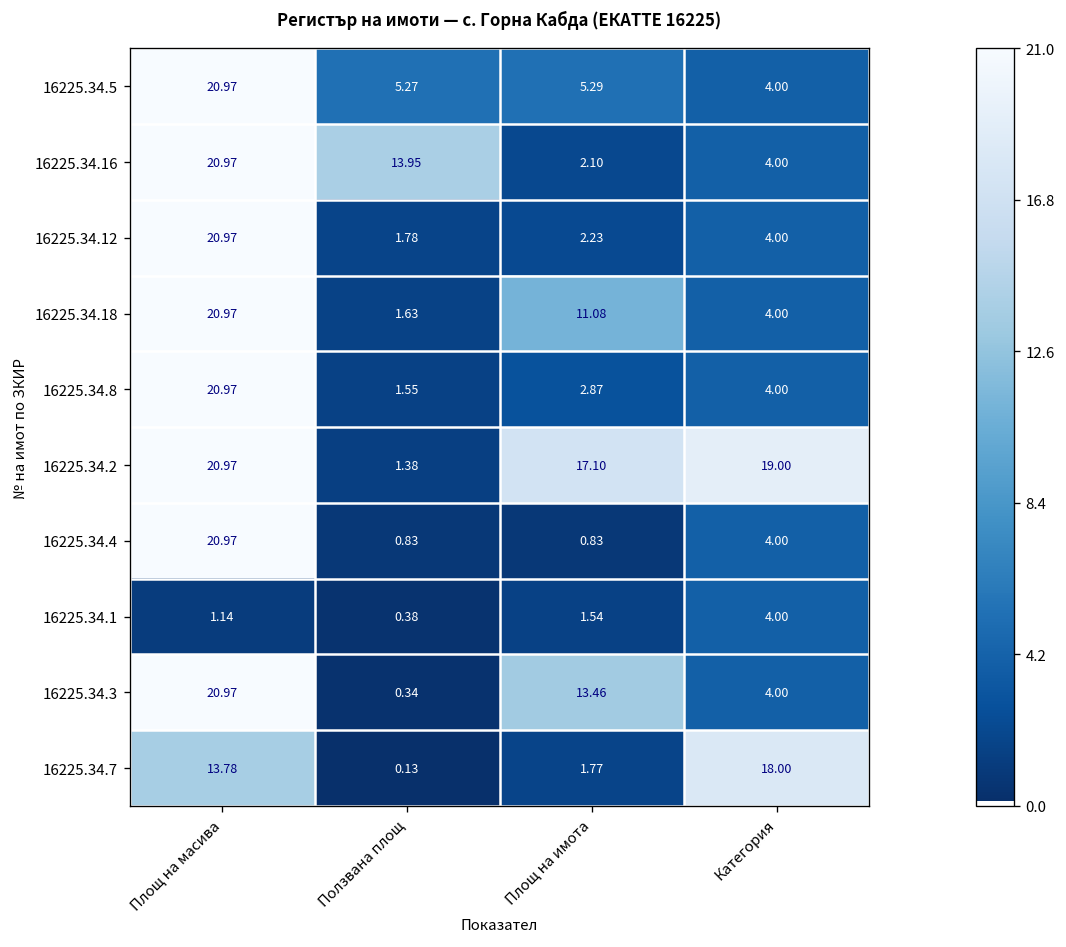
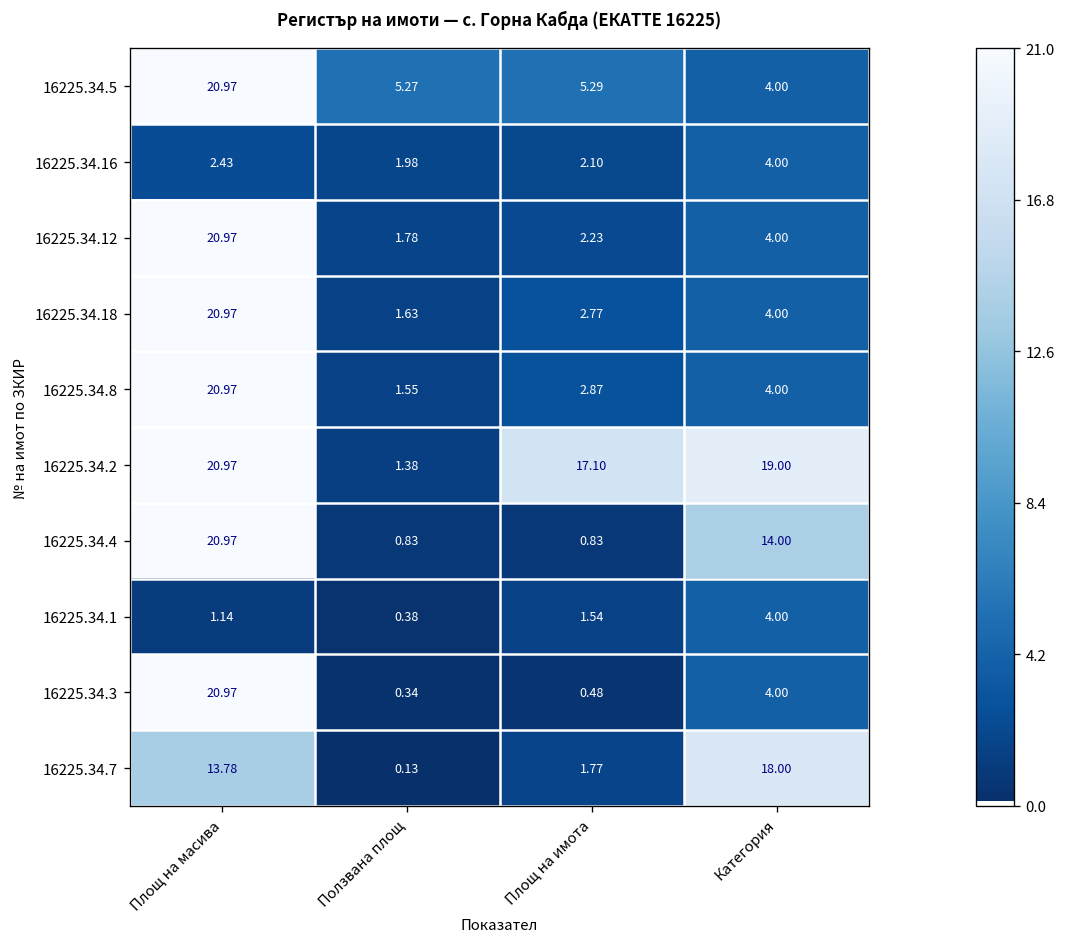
  {
    "16225.34.5": {
      "Площ на масива": 20.97,
      "Ползвана площ": 5.27,
      "Площ на имота": 5.29,
      "Категория": 4.00
    },
    "16225.34.16": {
-     "Площ на масива": 20.97,
-     "Ползвана площ": 13.95,
+     "Площ на масива": 2.43,
+     "Ползвана площ": 1.98,
      "Площ на имота": 2.10,
      "Категория": 4.00
    },
    "16225.34.12": {
      "Площ на масива": 20.97,
      "Ползвана площ": 1.78,
      "Площ на имота": 2.23,
      "Категория": 4.00
    },
    "16225.34.18": {
      "Площ на масива": 20.97,
      "Ползвана площ": 1.63,
-     "Площ на имота": 11.08,
+     "Площ на имота": 2.77,
      "Категория": 4.00
    },
    "16225.34.8": {
      "Площ на масива": 20.97,
      "Ползвана площ": 1.55,
      "Площ на имота": 2.87,
      "Категория": 4.00
    },
    "16225.34.2": {
      "Площ на масива": 20.97,
      "Ползвана площ": 1.38,
      "Площ на имота": 17.10,
      "Категория": 19.00
    },
    "16225.34.4": {
      "Площ на масива": 20.97,
      "Ползвана площ": 0.83,
      "Площ на имота": 0.83,
-     "Категория": 4.00
+     "Категория": 14.00
    },
    "16225.34.1": {
      "Площ на масива": 1.14,
      "Ползвана площ": 0.38,
      "Площ на имота": 1.54,
      "Категория": 4.00
    },
    "16225.34.3": {
      "Площ на масива": 20.97,
      "Ползвана площ": 0.34,
-     "Площ на имота": 13.46,
+     "Площ на имота": 0.48,
      "Категория": 4.00
    },
    "16225.34.7": {
      "Площ на масива": 13.78,
      "Ползвана площ": 0.13,
      "Площ на имота": 1.77,
      "Категория": 18.00
    }
  }
